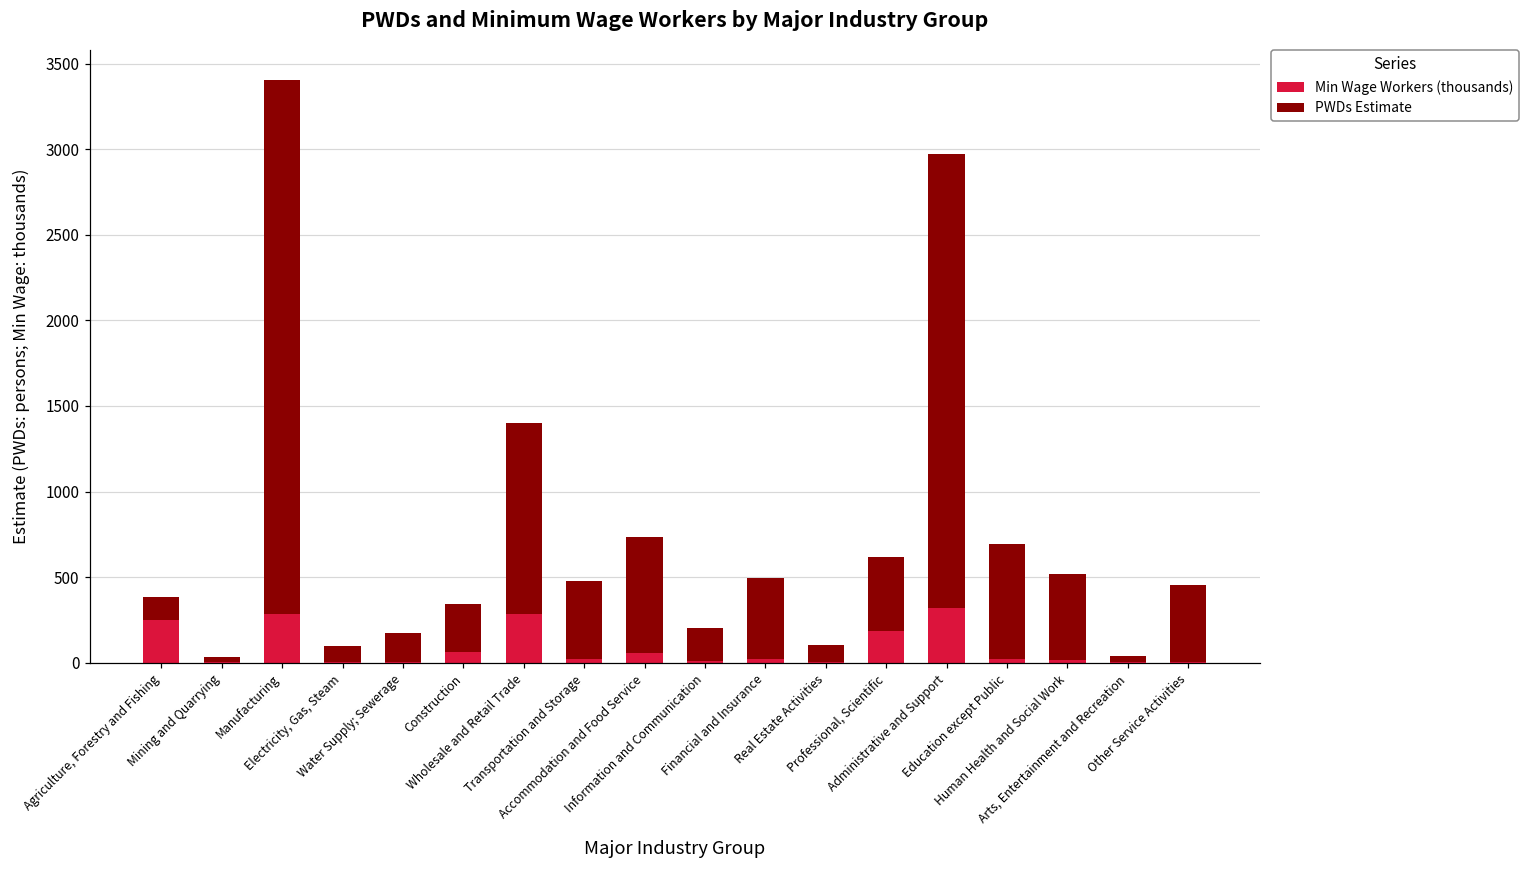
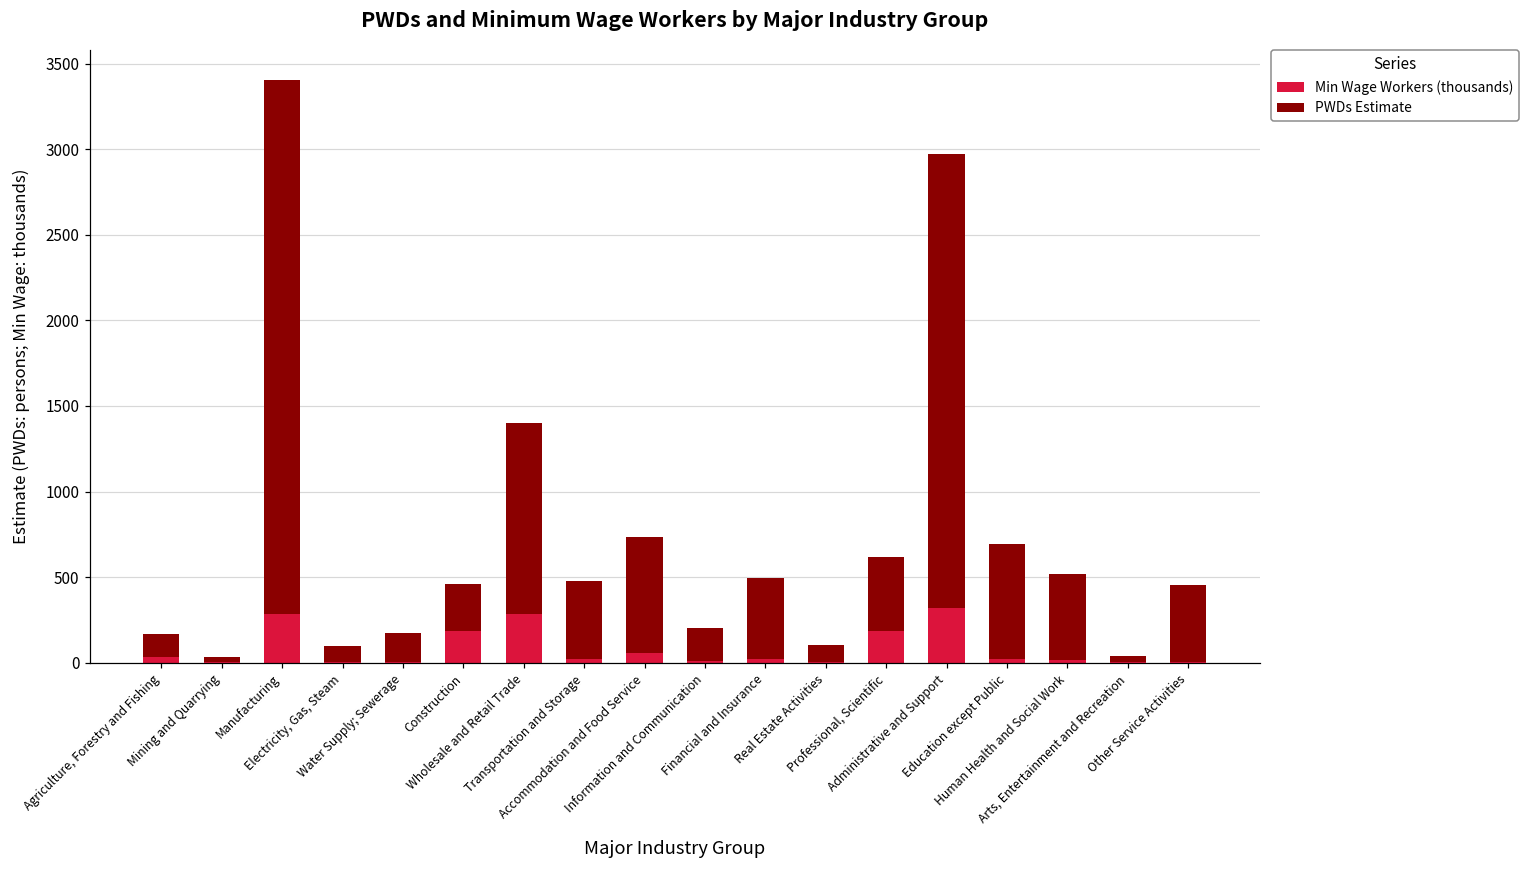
  {
    "Min Wage Workers (thousands)": {
-     "Agriculture, Forestry and Fishing": 250,
+     "Agriculture, Forestry and Fishing": 30,
      "Manufacturing": 280,
-     "Construction": 60,
+     "Construction": 180,
      "Wholesale and Retail Trade": 280,
      "Transportation and Storage": 20,
      "Accommodation and Food Service": 60,
      "Financial and Insurance": 20,
      "Professional, Scientific": 180,
      "Administrative and Support": 320,
      "Education except Public": 20,
      "Human Health and Social Work": 20
    },
    "PWDs Estimate": {
      "Agriculture, Forestry and Fishing": 130,
      "Mining and Quarrying": 30,
      "Manufacturing": 3120,
      "Electricity, Gas, Steam": 90,
      "Water Supply; Sewerage": 170,
      "Construction": 280,
      "Wholesale and Retail Trade": 1110,
      "Transportation and Storage": 450,
      "Accommodation and Food Service": 680,
      "Information and Communication": 200,
      "Financial and Insurance": 480,
      "Real Estate Activities": 100,
      "Professional, Scientific": 430,
      "Administrative and Support": 2650,
      "Education except Public": 680,
      "Human Health and Social Work": 500,
      "Arts, Entertainment and Recreation": 40,
      "Other Service Activities": 450
    }
  }
